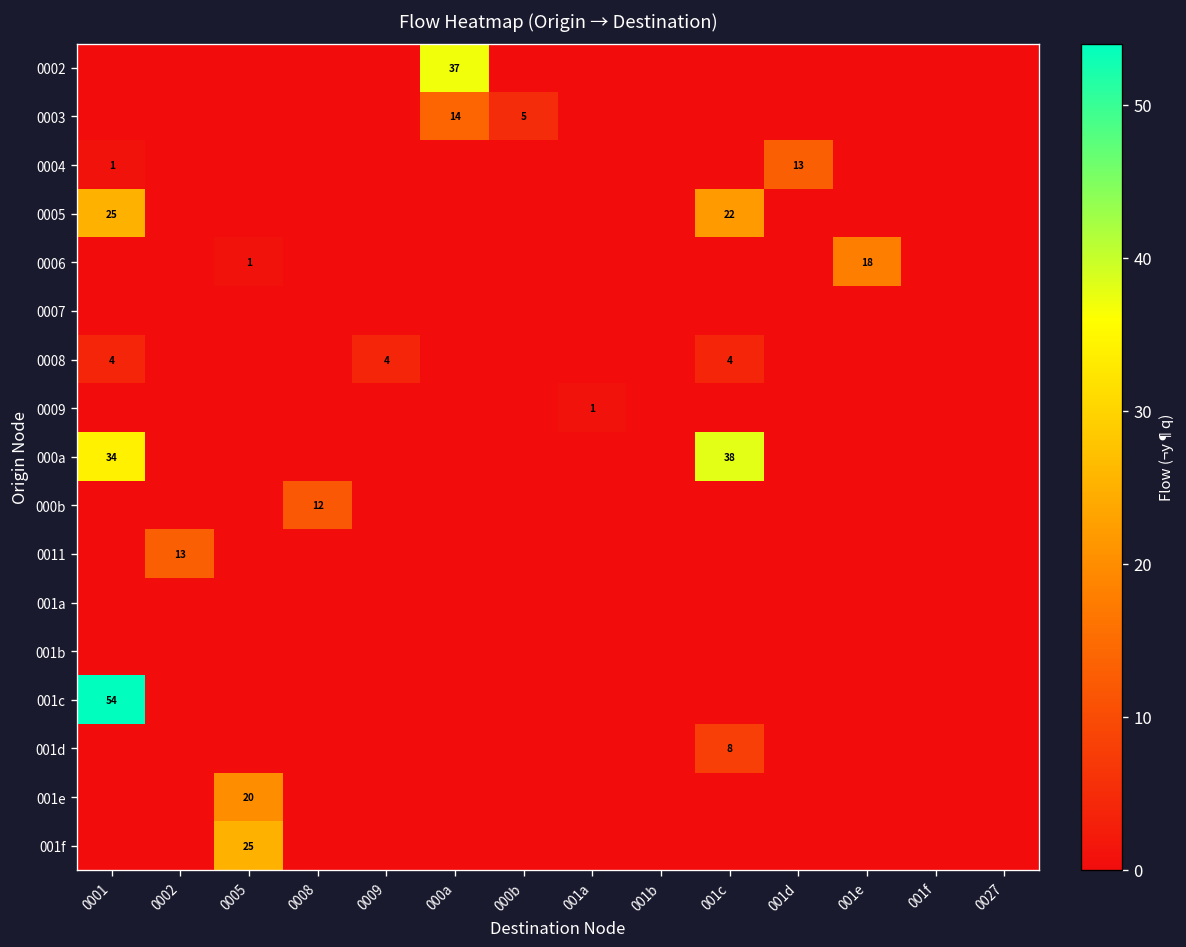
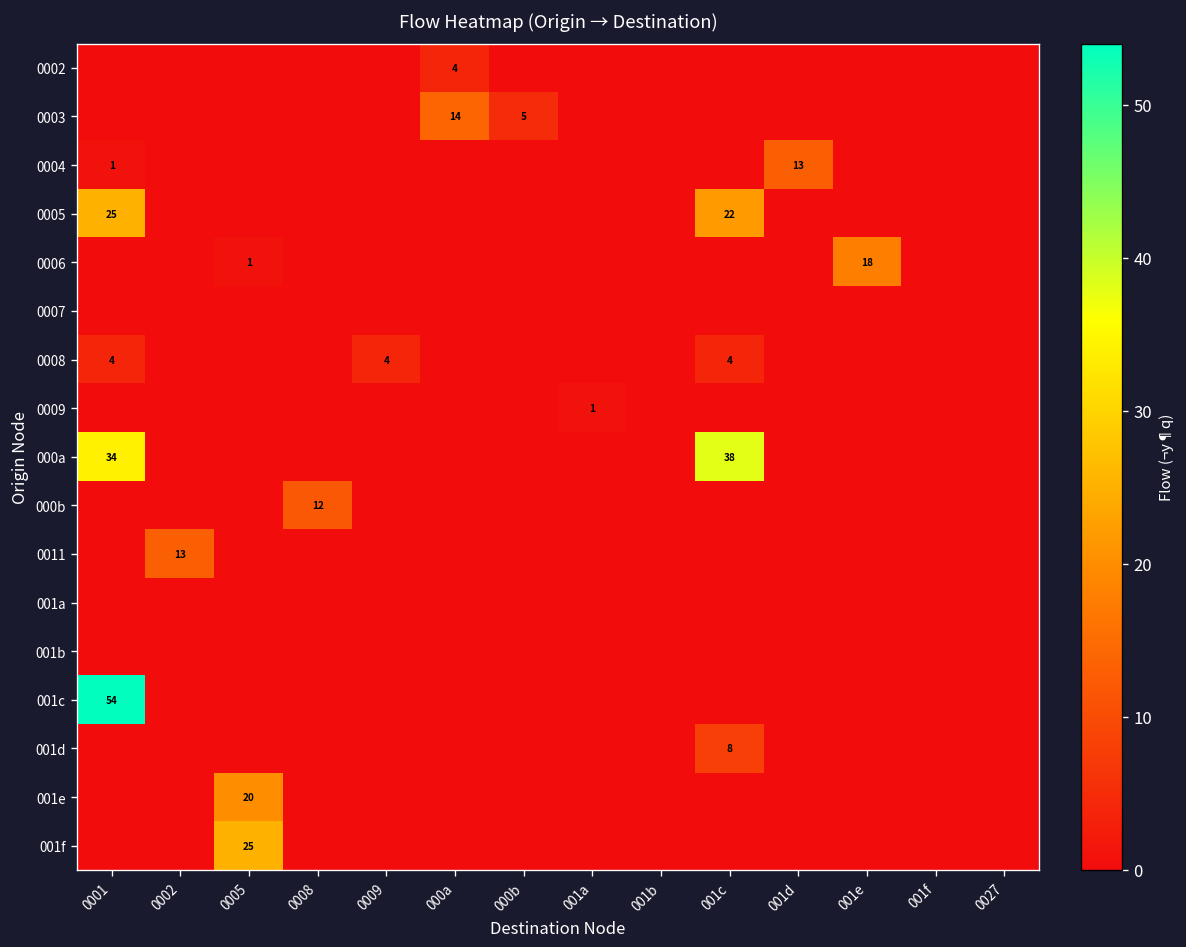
  {
    "0002": {
-     "000a": 37
+     "000a": 4
    },
    "0003": {
      "000a": 14,
      "000b": 5
    },
    "0004": {
      "0001": 1,
      "001d": 13
    },
    "0005": {
      "0001": 25,
      "001c": 22
    },
    "0006": {
      "0005": 1,
      "001e": 18
    },
    "0008": {
      "0001": 4,
      "0009": 4,
      "001c": 4
    },
    "0009": {
      "001a": 1
    },
    "000a": {
      "0001": 34,
      "001c": 38
    },
    "000b": {
      "0008": 12
    },
    "0011": {
      "0002": 13
    },
    "001c": {
      "0001": 54
    },
    "001d": {
      "001c": 8
    },
    "001e": {
      "0005": 20
    },
    "001f": {
      "0005": 25
    }
  }
